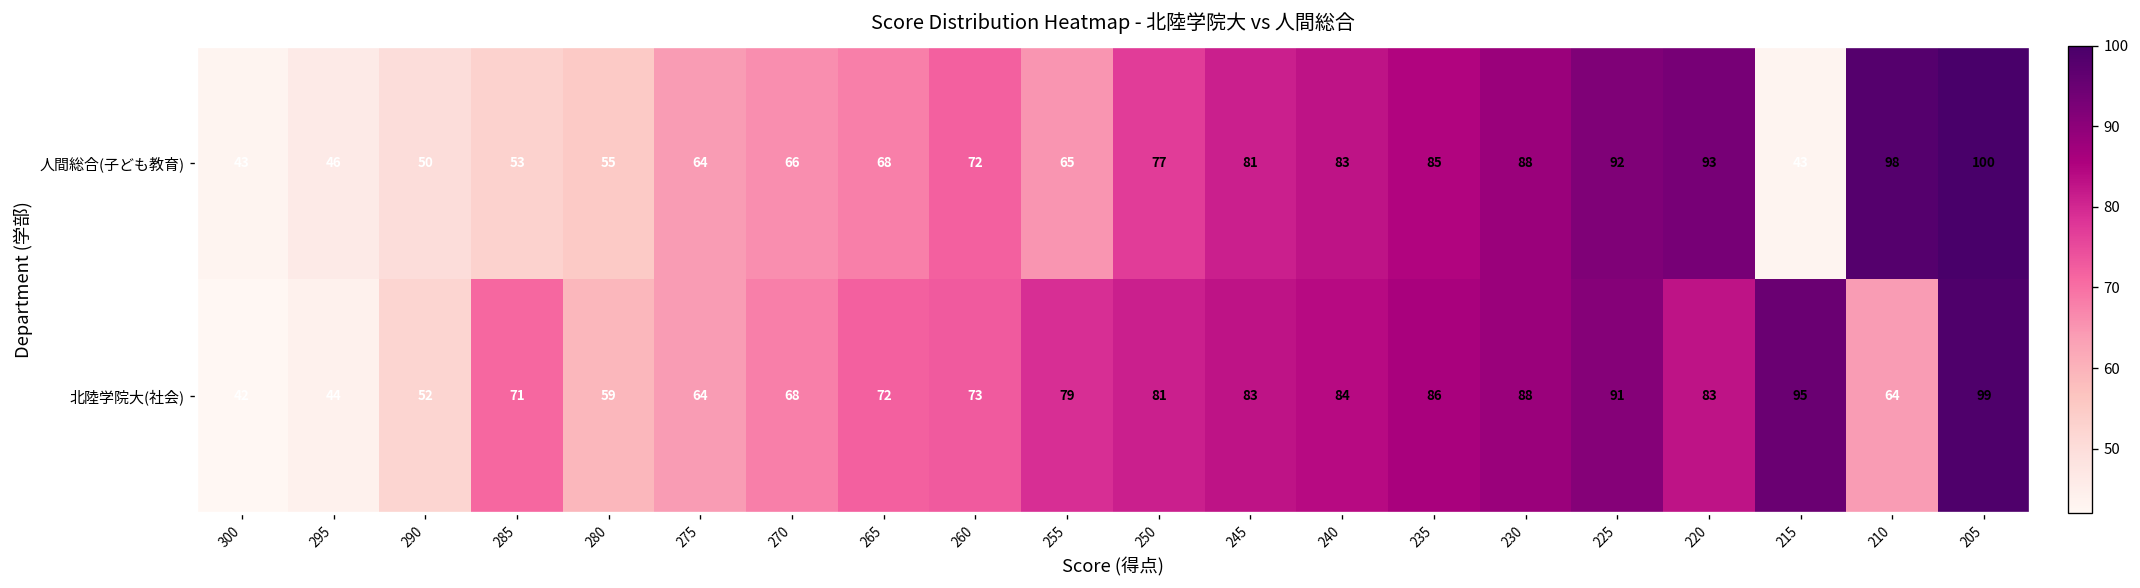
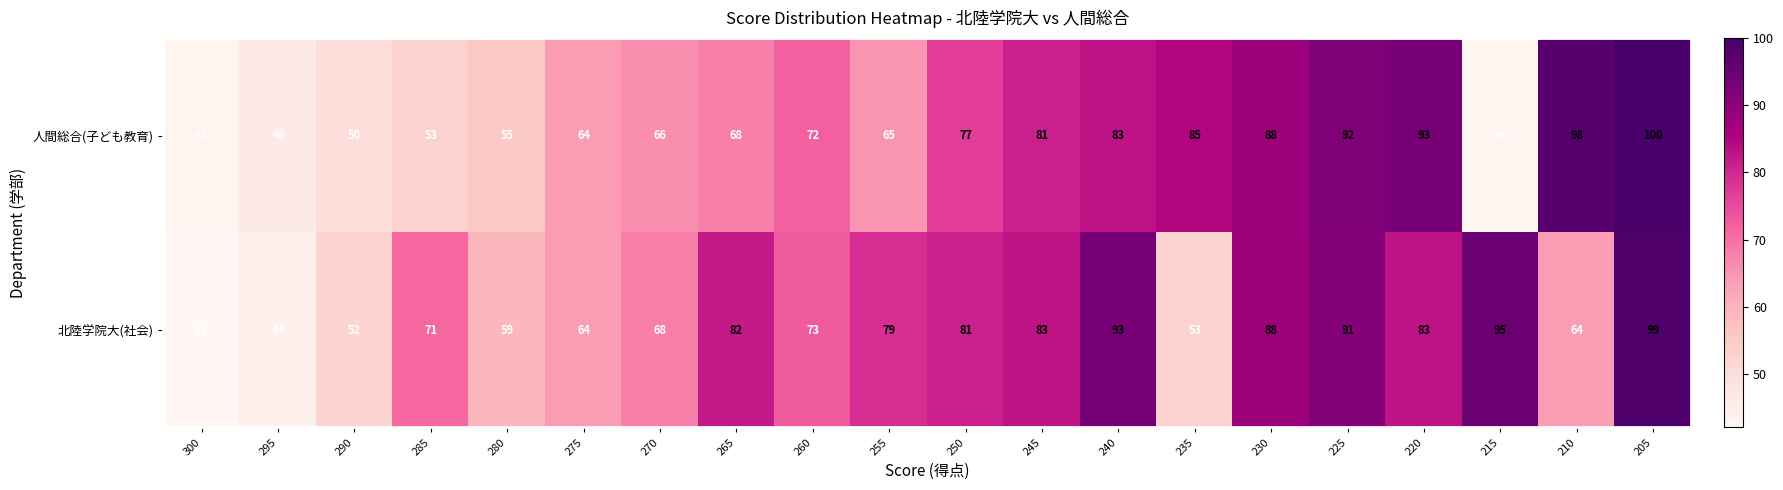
  {
    "人間総合(子ども教育)": {
      "285": 53,
      "280": 55,
      "275": 64,
      "270": 66,
      "265": 68,
      "260": 72,
      "255": 65,
      "250": 77,
      "245": 81,
      "240": 83,
      "235": 85,
      "230": 88,
      "225": 92,
      "220": 93,
      "210": 98,
      "205": 100
    },
    "北陸学院大(社会)": {
      "285": 71,
      "280": 59,
      "275": 64,
      "270": 68,
-     "265": 72,
+     "265": 82,
      "260": 73,
      "255": 79,
      "250": 81,
      "245": 83,
-     "240": 84,
-     "235": 86,
+     "240": 93,
+     "235": 53,
      "230": 88,
      "225": 91,
      "220": 83,
      "215": 95,
      "210": 64,
      "205": 99
    }
  }
